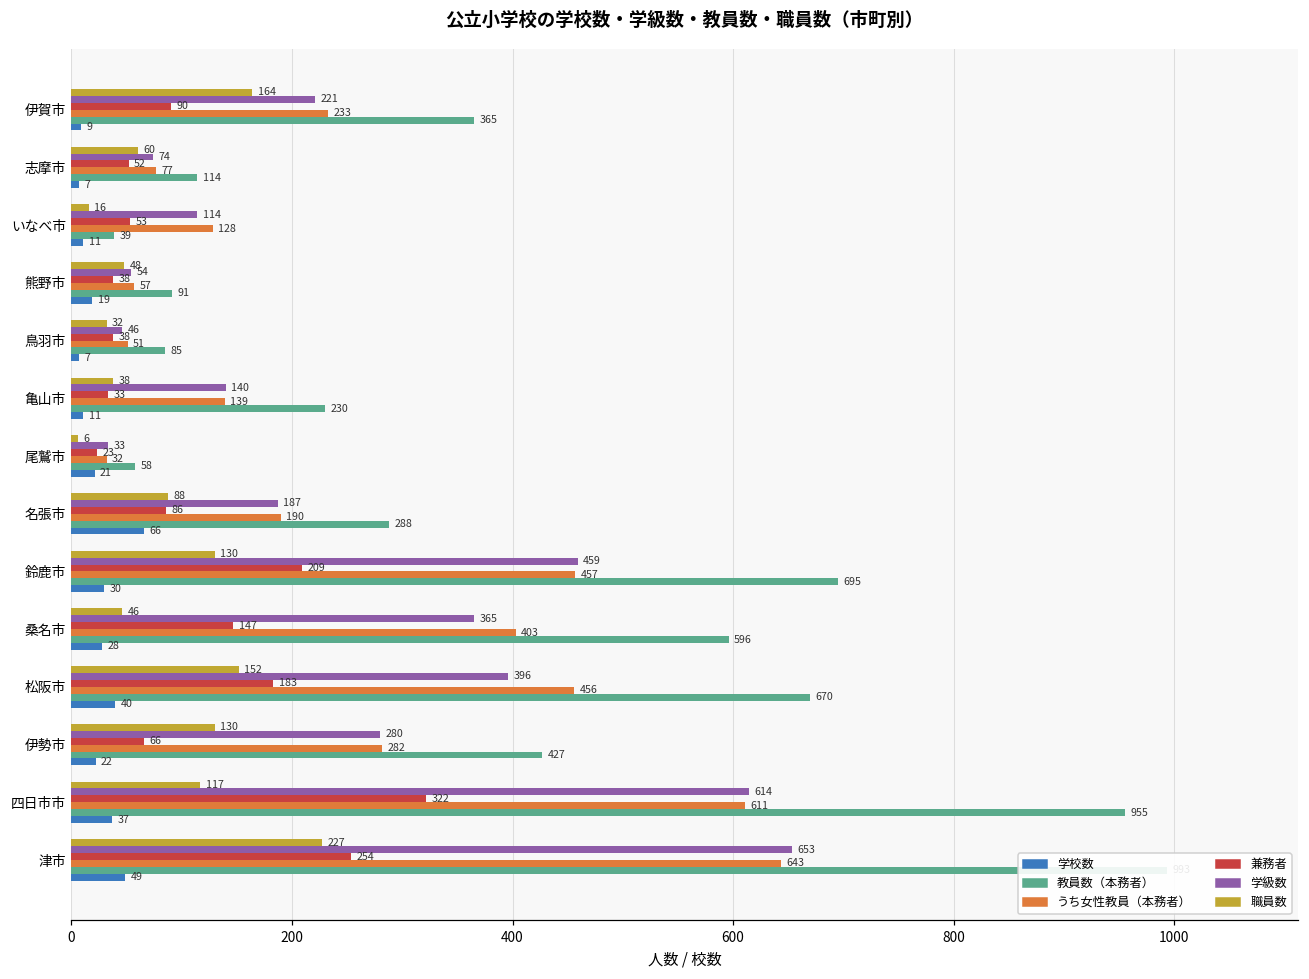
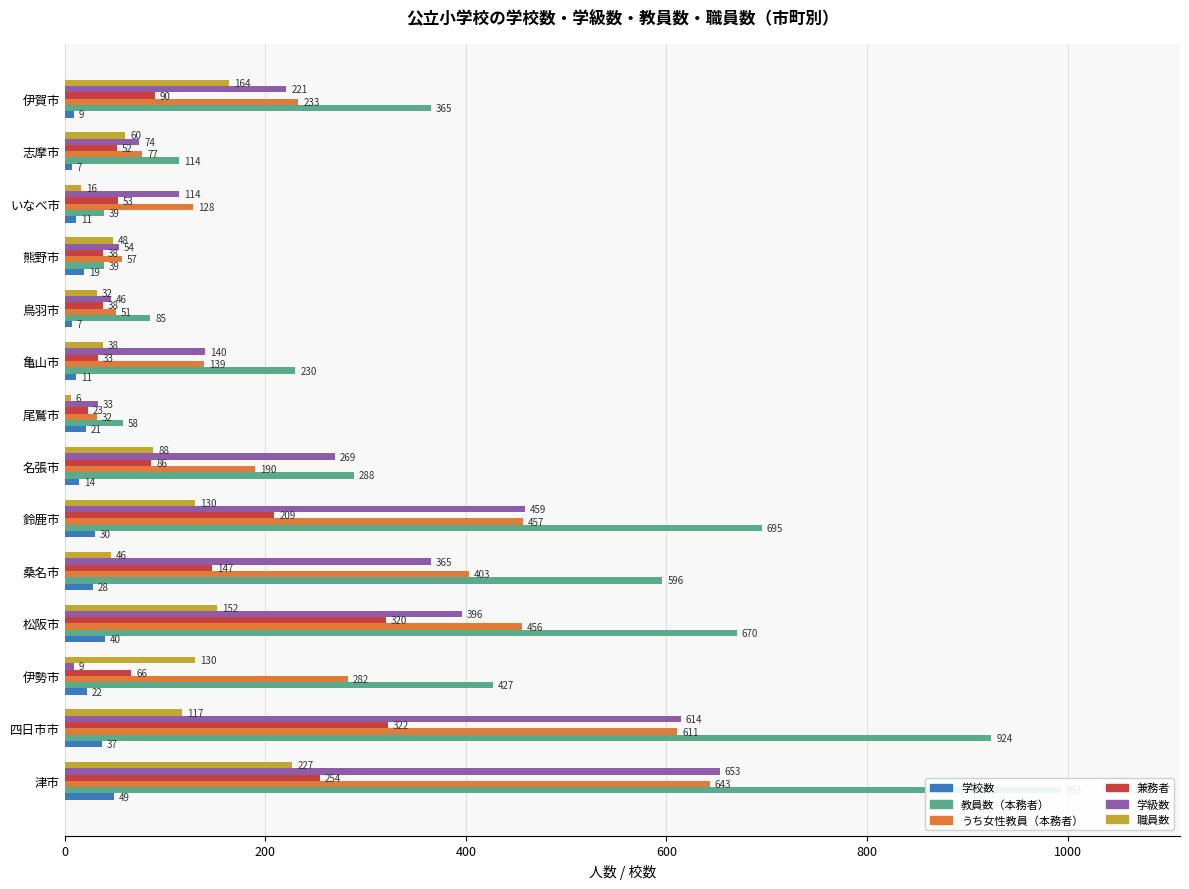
  {
    "学校数": {
      "伊賀市": 9,
      "志摩市": 7,
      "いなべ市": 11,
      "熊野市": 19,
      "鳥羽市": 7,
      "亀山市": 11,
      "尾鷲市": 21,
-     "名張市": 66,
+     "名張市": 14,
      "鈴鹿市": 30,
      "桑名市": 28,
      "松阪市": 40,
      "伊勢市": 22,
      "四日市市": 37,
      "津市": 49
    },
    "教員数（本務者）": {
      "伊賀市": 365,
      "志摩市": 114,
      "いなべ市": 39,
-     "熊野市": 91,
+     "熊野市": 39,
      "鳥羽市": 85,
      "亀山市": 230,
      "尾鷲市": 58,
      "名張市": 288,
      "鈴鹿市": 695,
      "桑名市": 596,
      "松阪市": 670,
      "伊勢市": 427,
-     "四日市市": 955
+     "四日市市": 924
    },
    "兼務者": {
      "伊賀市": 90,
      "志摩市": 52,
      "いなべ市": 53,
      "熊野市": 38,
      "鳥羽市": 38,
      "亀山市": 33,
      "尾鷲市": 23,
      "名張市": 86,
      "鈴鹿市": 209,
      "桑名市": 147,
-     "松阪市": 183,
+     "松阪市": 320,
      "伊勢市": 66,
      "四日市市": 322,
      "津市": 254
    },
    "学級数": {
      "伊賀市": 221,
      "志摩市": 74,
      "いなべ市": 114,
      "鳥羽市": 46,
      "亀山市": 140,
      "尾鷲市": 33,
-     "名張市": 187,
+     "名張市": 269,
      "鈴鹿市": 459,
      "桑名市": 365,
      "松阪市": 396,
-     "伊勢市": 280,
+     "伊勢市": 9,
      "四日市市": 614,
      "津市": 653
    }
  }
